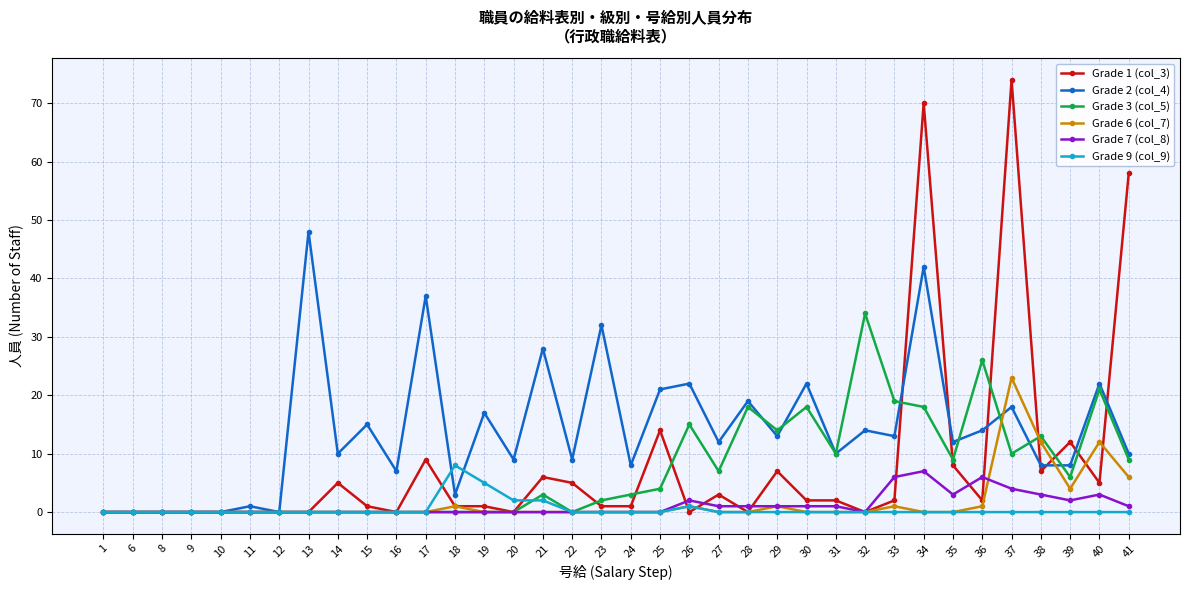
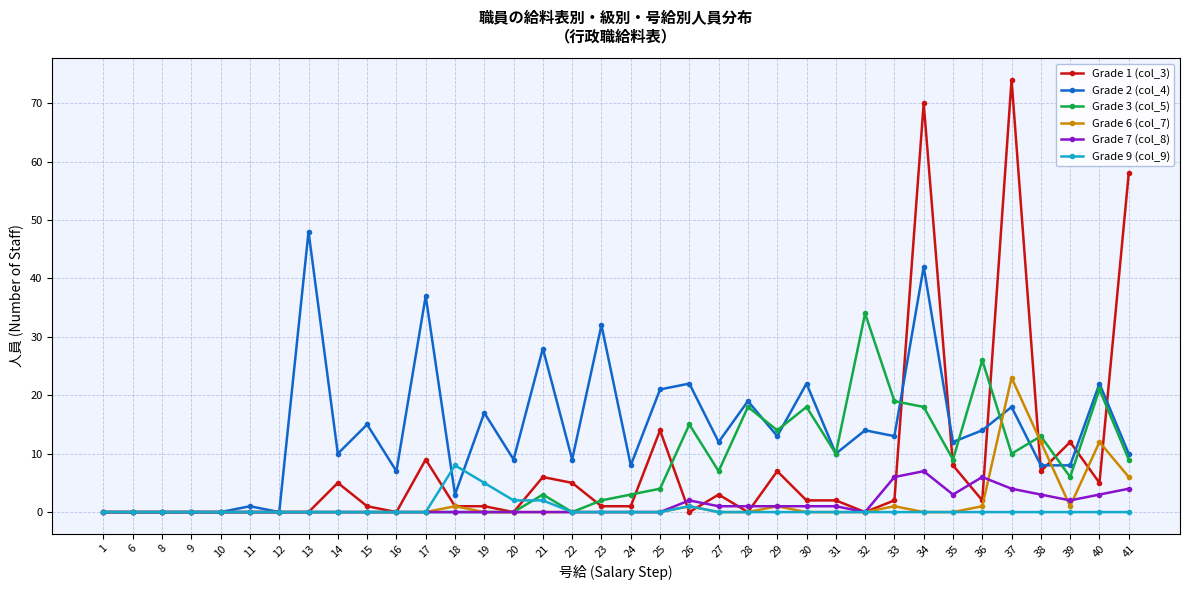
  {
    "Grade 1 (col_3)": {
      "14": 5,
      "15": 1,
      "17": 9,
      "19": 1,
      "21": 6,
      "22": 5,
      "23": 1,
      "24": 1,
      "25": 14,
      "26": 0,
      "27": 3,
      "29": 7,
      "30": 2,
      "31": 2,
      "33": 2,
      "34": 70,
      "35": 8,
      "36": 2,
      "37": 74,
      "38": 7,
      "39": 12,
      "40": 5,
      "41": 58
    },
    "Grade 2 (col_4)": {
      "11": 1,
      "13": 48,
      "14": 10,
      "15": 15,
      "16": 7,
      "17": 37,
      "18": 3,
      "19": 17,
      "20": 9,
      "21": 28,
      "22": 9,
      "23": 32,
      "24": 8,
      "25": 21,
      "26": 22,
      "27": 12,
      "28": 19,
      "29": 13,
      "30": 22,
      "32": 14,
      "33": 13,
      "34": 42,
      "35": 12,
      "36": 14,
      "37": 18,
      "38": 8,
      "39": 8,
      "40": 22,
      "41": 10
    },
    "Grade 3 (col_5)": {
      "21": 3,
      "23": 2,
      "24": 3,
      "25": 4,
      "26": 15,
      "27": 7,
      "28": 18,
      "29": 14,
      "30": 18,
      "32": 34,
      "33": 19,
      "34": 18,
      "35": 9,
      "36": 26,
      "37": 10,
      "38": 13,
      "39": 6,
      "40": 21,
      "41": 9
    },
    "Grade 6 (col_7)": {
      "33": 1,
      "36": 1,
      "37": 23,
      "38": 12,
-     "39": 4,
+     "39": 1,
      "40": 12,
      "41": 6
    },
    "Grade 7 (col_8)": {
      "26": 2,
      "27": 1,
      "28": 1,
      "30": 1,
      "31": 1,
      "33": 6,
      "34": 7,
      "35": 3,
      "36": 6,
      "37": 4,
      "38": 3,
      "39": 2,
      "40": 3,
-     "41": 1
+     "41": 4
    },
    "Grade 9 (col_9)": {
      "18": 8,
      "19": 5,
      "20": 2,
      "21": 2,
      "29": 0,
      "33": 0,
      "36": 0,
      "37": 0,
      "38": 0,
      "39": 0,
      "40": 0,
      "41": 0
    }
  }
